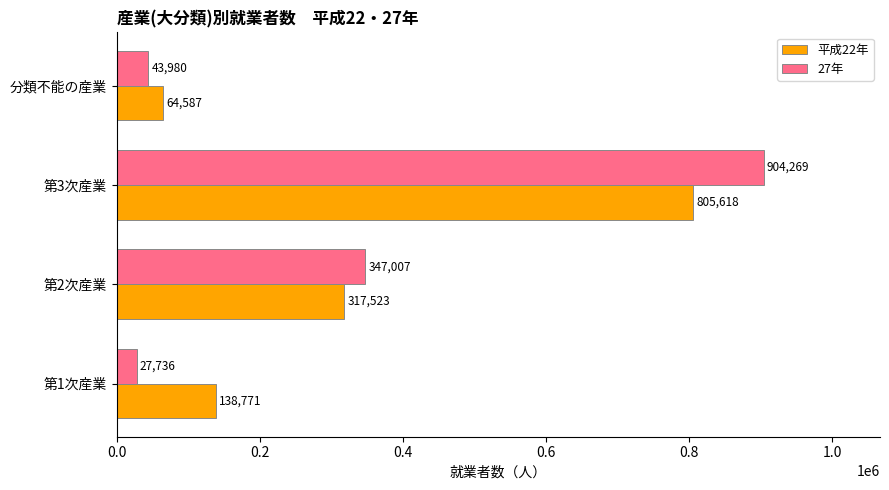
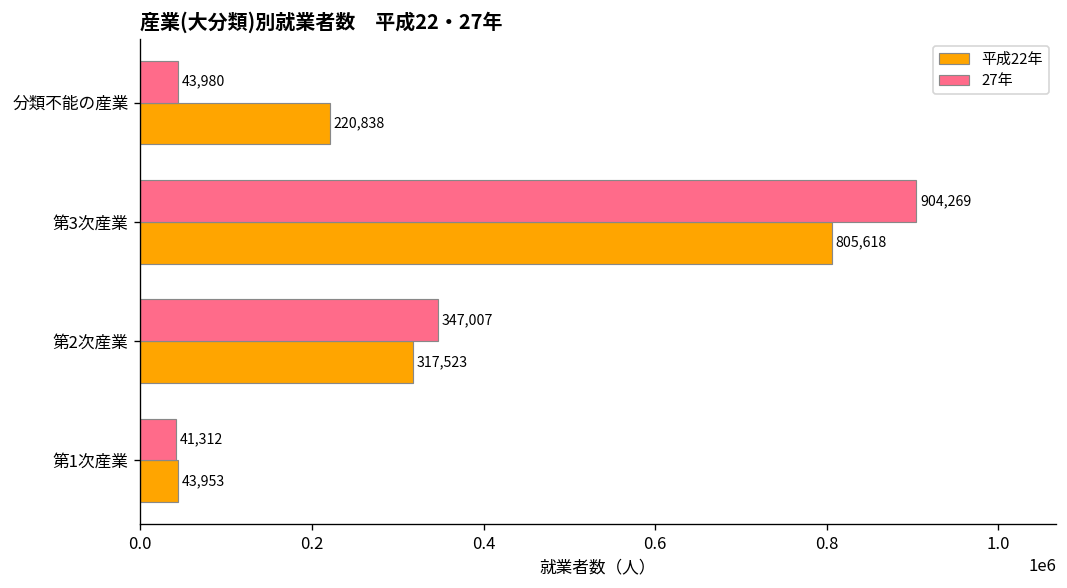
  {
    "平成22年": {
-     "分類不能の産業": "64,587",
+     "分類不能の産業": "220,838",
      "第3次産業": "805,618",
      "第2次産業": "317,523",
-     "第1次産業": "138,771"
+     "第1次産業": "43,953"
    },
    "27年": {
      "分類不能の産業": "43,980",
      "第3次産業": "904,269",
      "第2次産業": "347,007",
-     "第1次産業": "27,736"
+     "第1次産業": "41,312"
    }
  }
